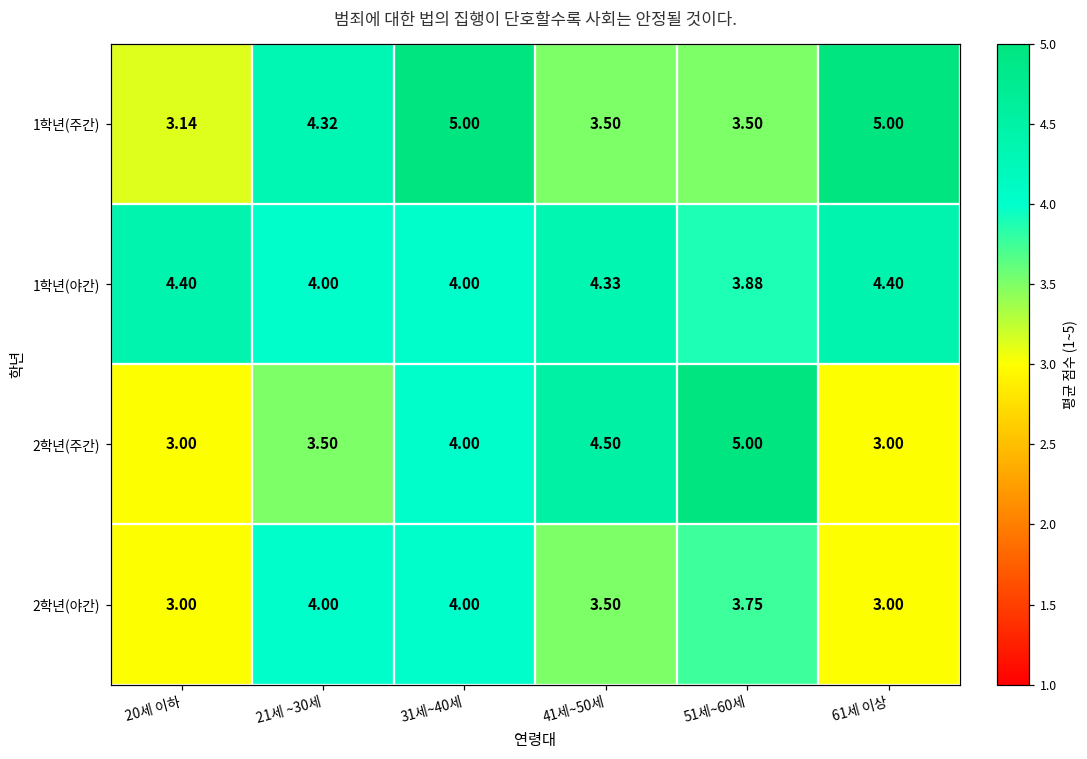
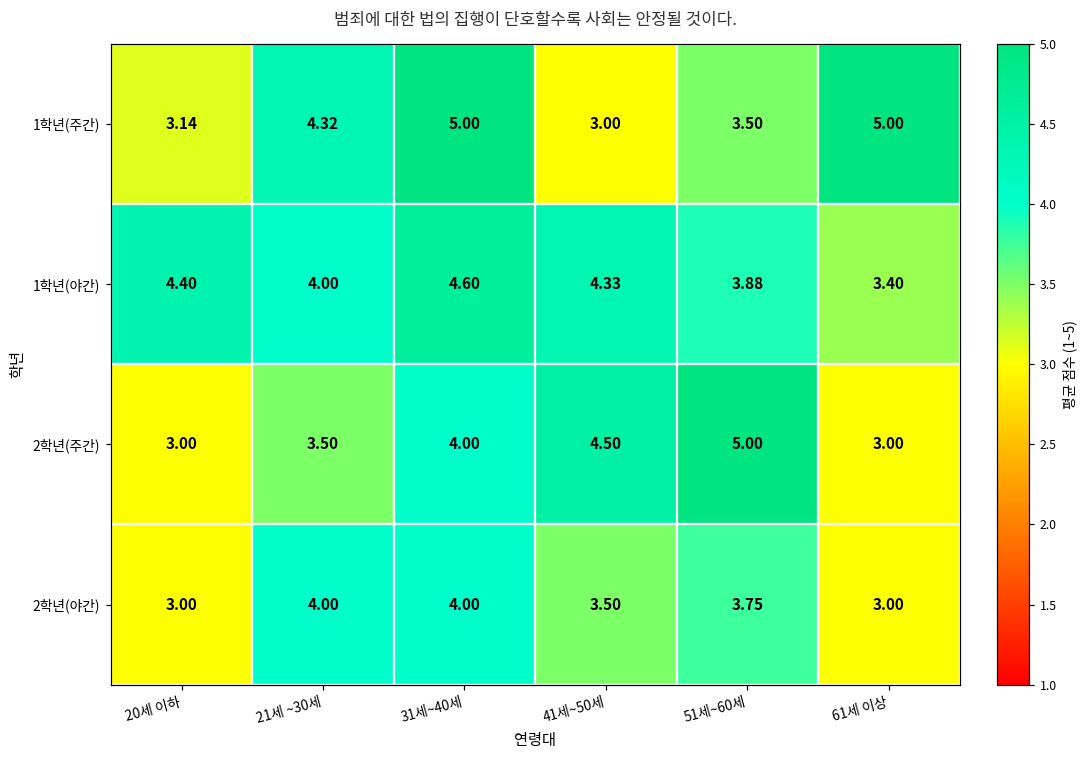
  {
    "1학년(주간)": {
      "20세 이하": 3.14,
      "21세 ~30세": 4.32,
      "31세~40세": 5.00,
-     "41세~50세": 3.50,
+     "41세~50세": 3.00,
      "51세~60세": 3.50,
      "61세 이상": 5.00
    },
    "1학년(야간)": {
      "20세 이하": 4.40,
      "21세 ~30세": 4.00,
-     "31세~40세": 4.00,
+     "31세~40세": 4.60,
      "41세~50세": 4.33,
      "51세~60세": 3.88,
-     "61세 이상": 4.40
+     "61세 이상": 3.40
    },
    "2학년(주간)": {
      "20세 이하": 3.00,
      "21세 ~30세": 3.50,
      "31세~40세": 4.00,
      "41세~50세": 4.50,
      "51세~60세": 5.00,
      "61세 이상": 3.00
    },
    "2학년(야간)": {
      "20세 이하": 3.00,
      "21세 ~30세": 4.00,
      "31세~40세": 4.00,
      "41세~50세": 3.50,
      "51세~60세": 3.75,
      "61세 이상": 3.00
    }
  }
